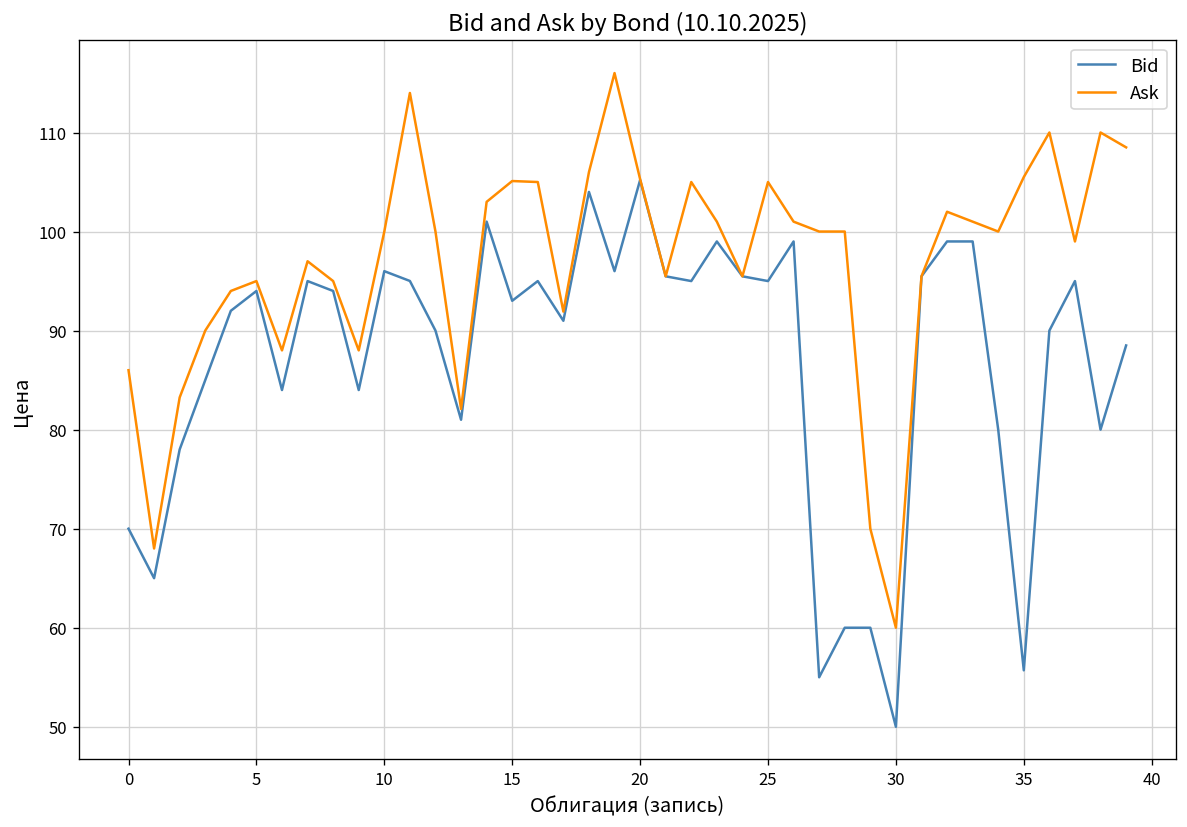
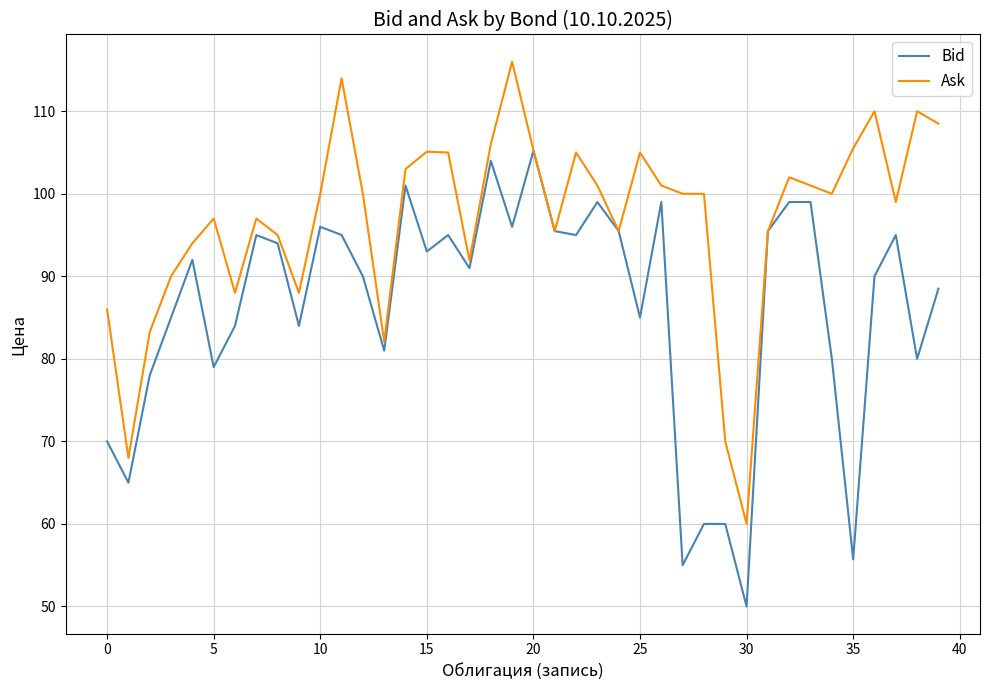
  {
    "Bid": {
      "0": 70,
-     "5": 94,
+     "5": 79,
      "10": 96,
      "15": 93,
-     "25": 95,
+     "25": 85,
      "30": 50,
      "35": 56
    },
    "Ask": {
      "0": 86,
-     "5": 95,
+     "5": 97,
      "10": 100,
      "15": 105,
      "25": 105,
      "30": 60,
      "35": 106
    }
  }
